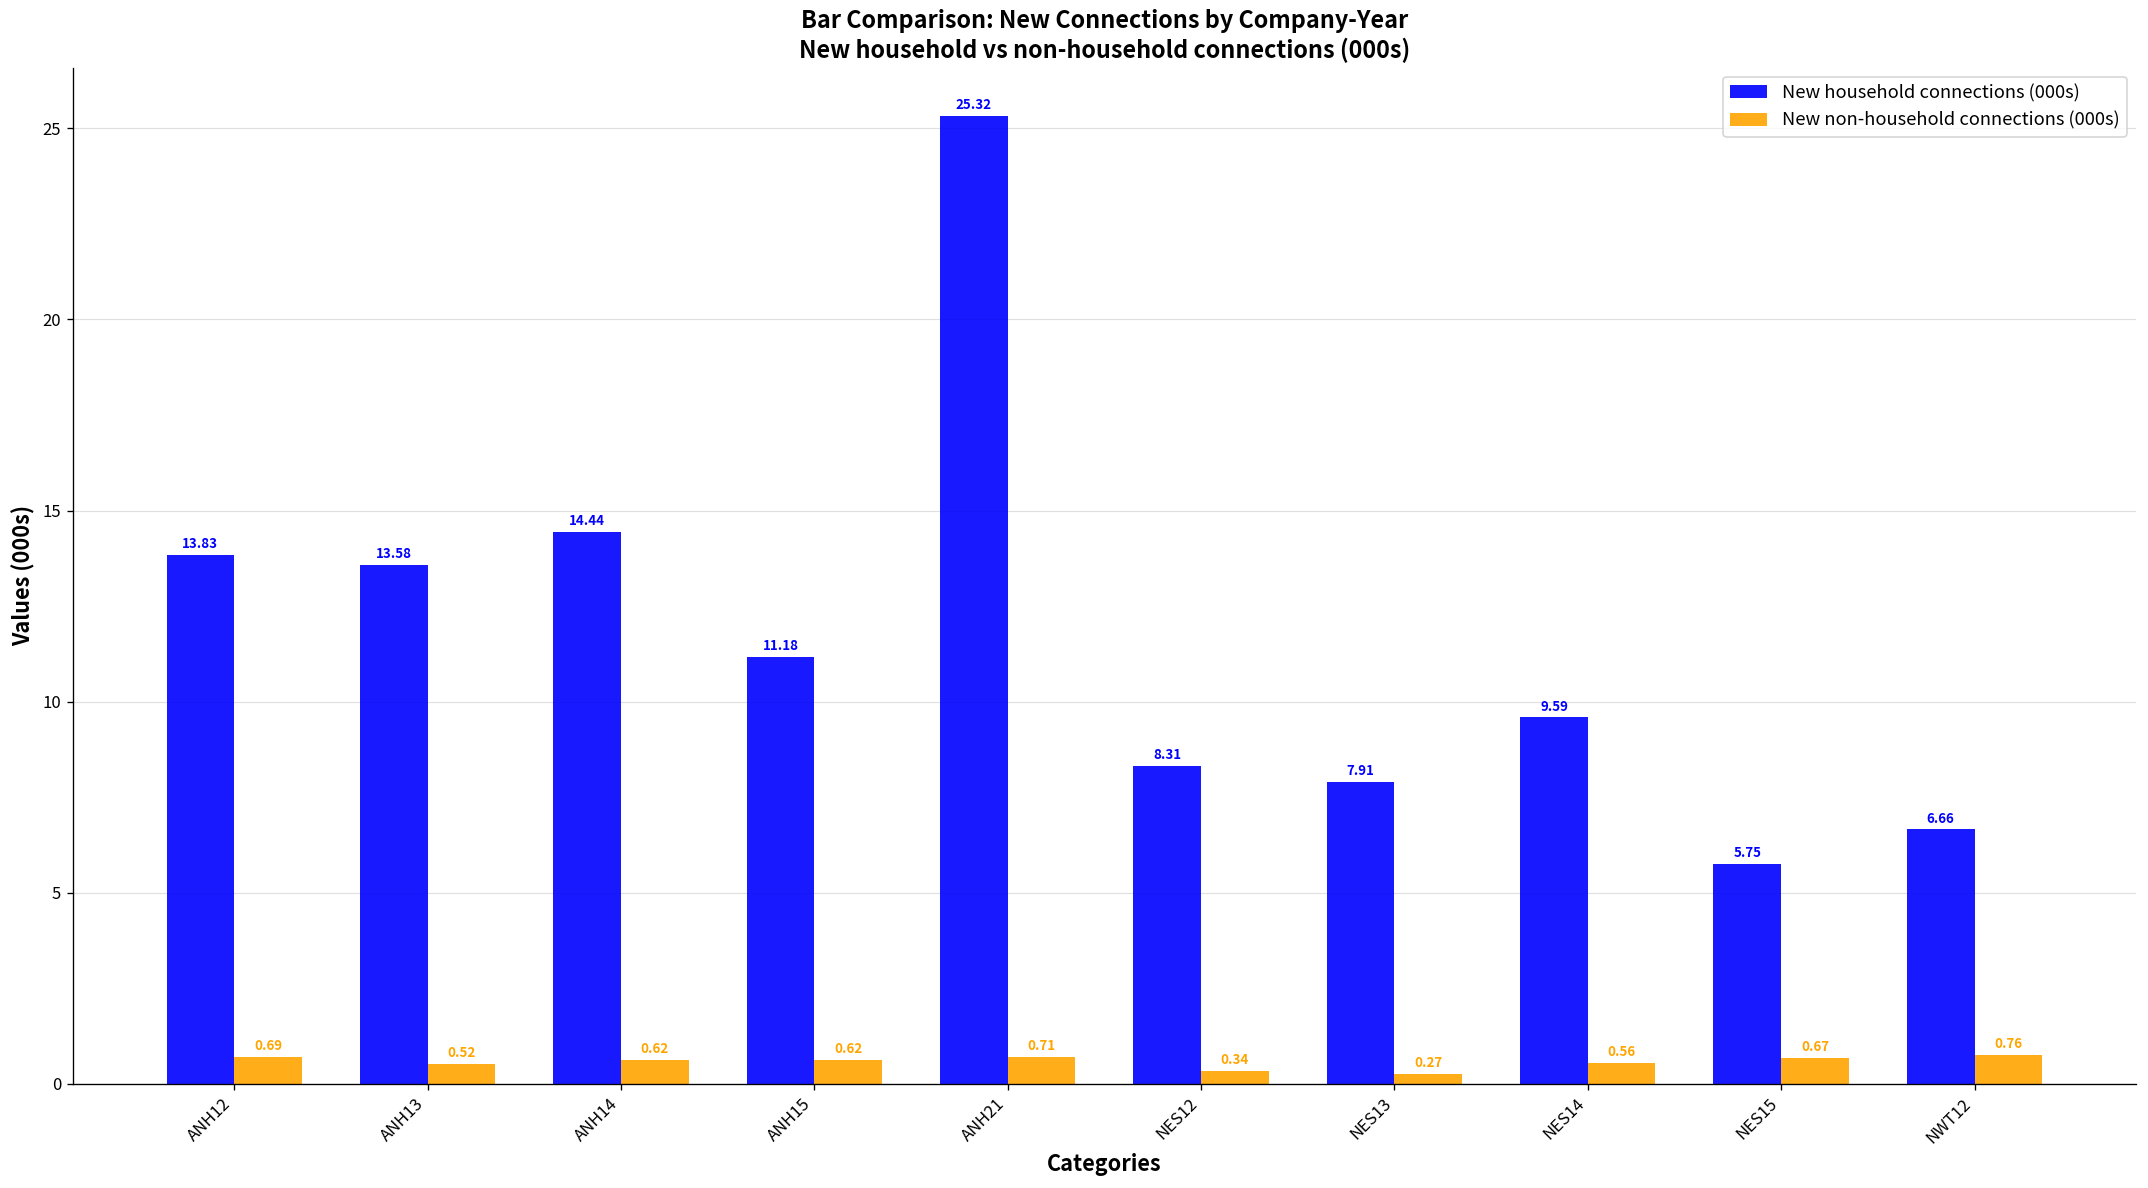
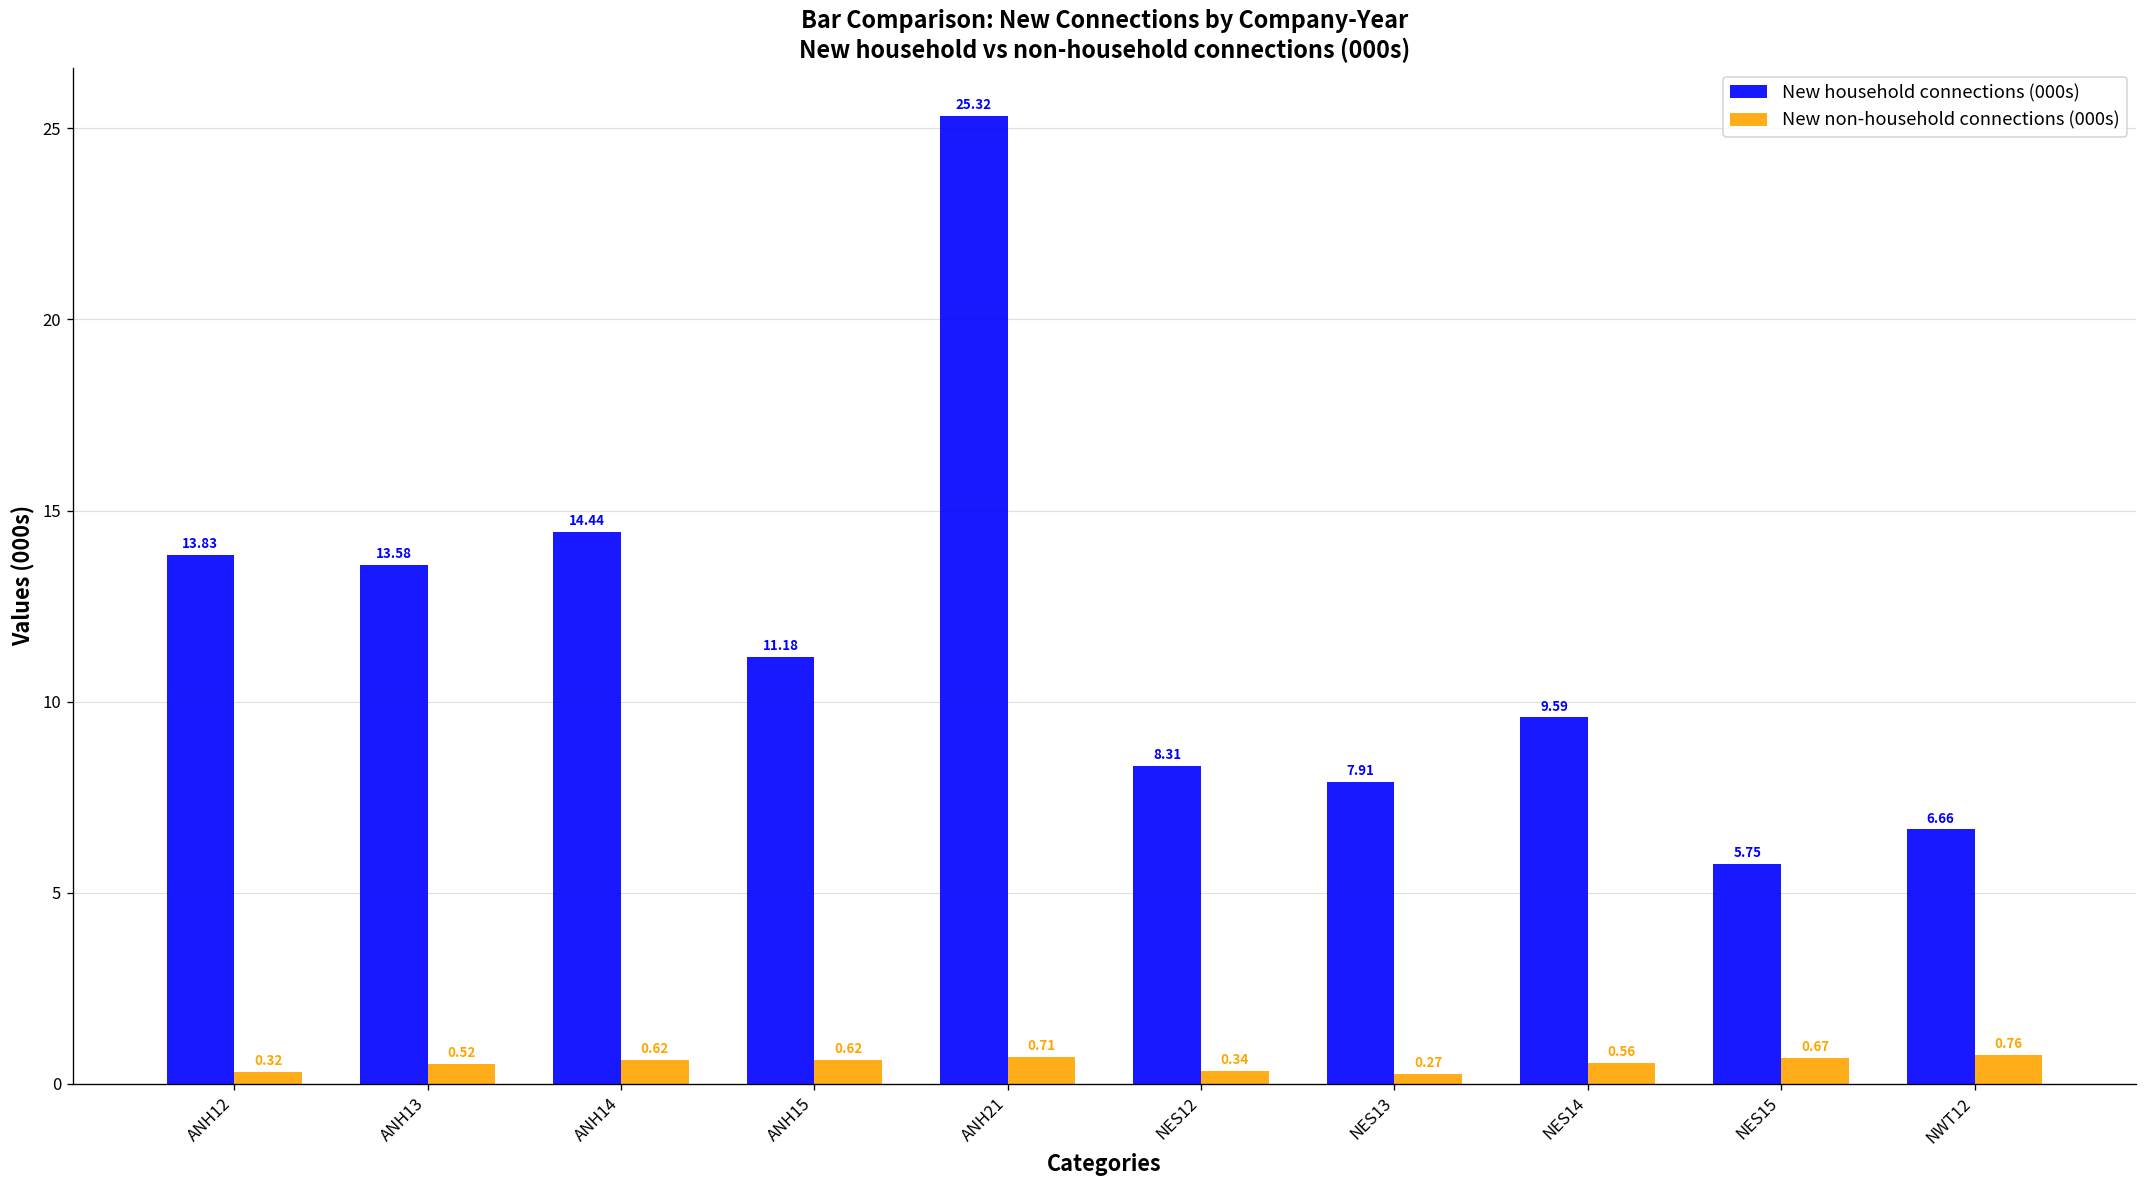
  {
    "New household connections (000s)": {
      "ANH12": 13.83,
      "ANH13": 13.58,
      "ANH14": 14.44,
      "ANH15": 11.18,
      "ANH21": 25.32,
      "NES12": 8.31,
      "NES13": 7.91,
      "NES14": 9.59,
      "NES15": 5.75,
      "NWT12": 6.66
    },
    "New non-household connections (000s)": {
-     "ANH12": 0.69,
+     "ANH12": 0.32,
      "ANH13": 0.52,
      "ANH14": 0.62,
      "ANH15": 0.62,
      "ANH21": 0.71,
      "NES12": 0.34,
      "NES13": 0.27,
      "NES14": 0.56,
      "NES15": 0.67,
      "NWT12": 0.76
    }
  }
